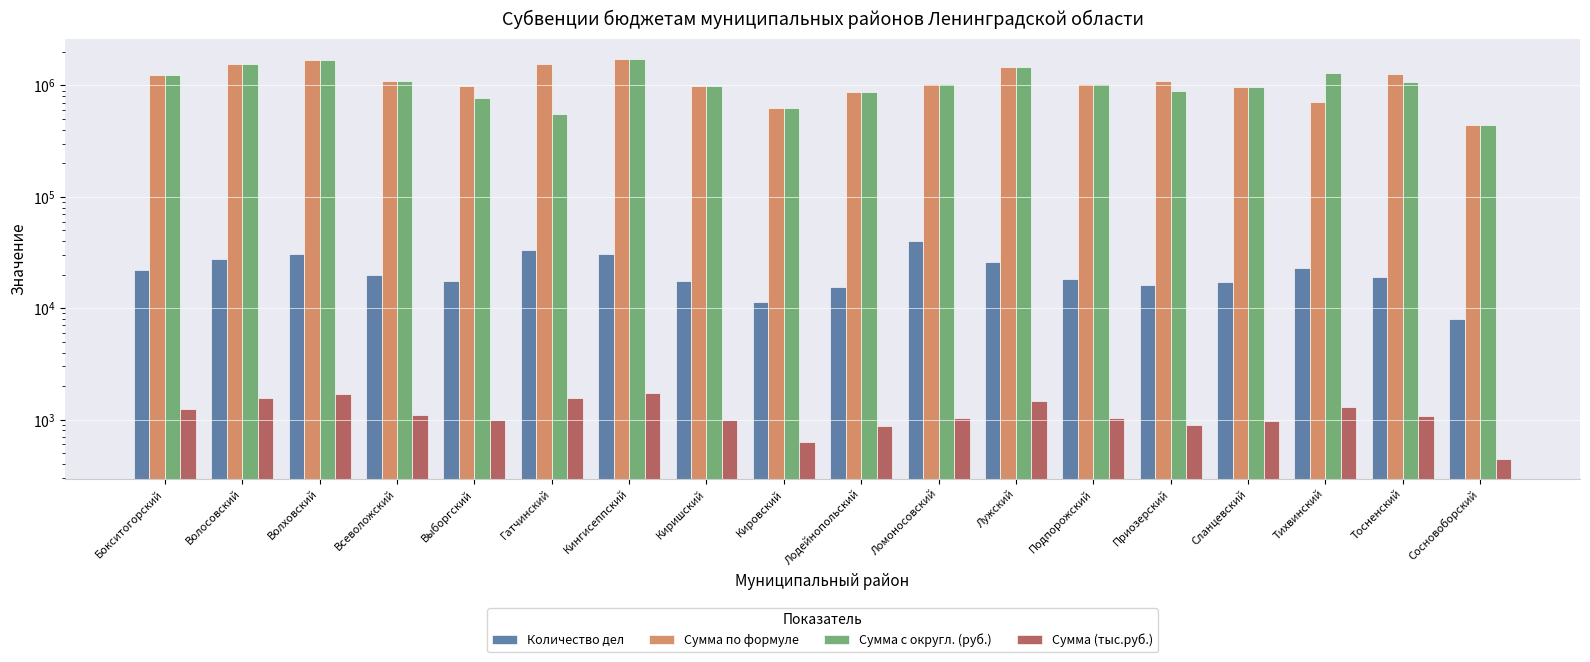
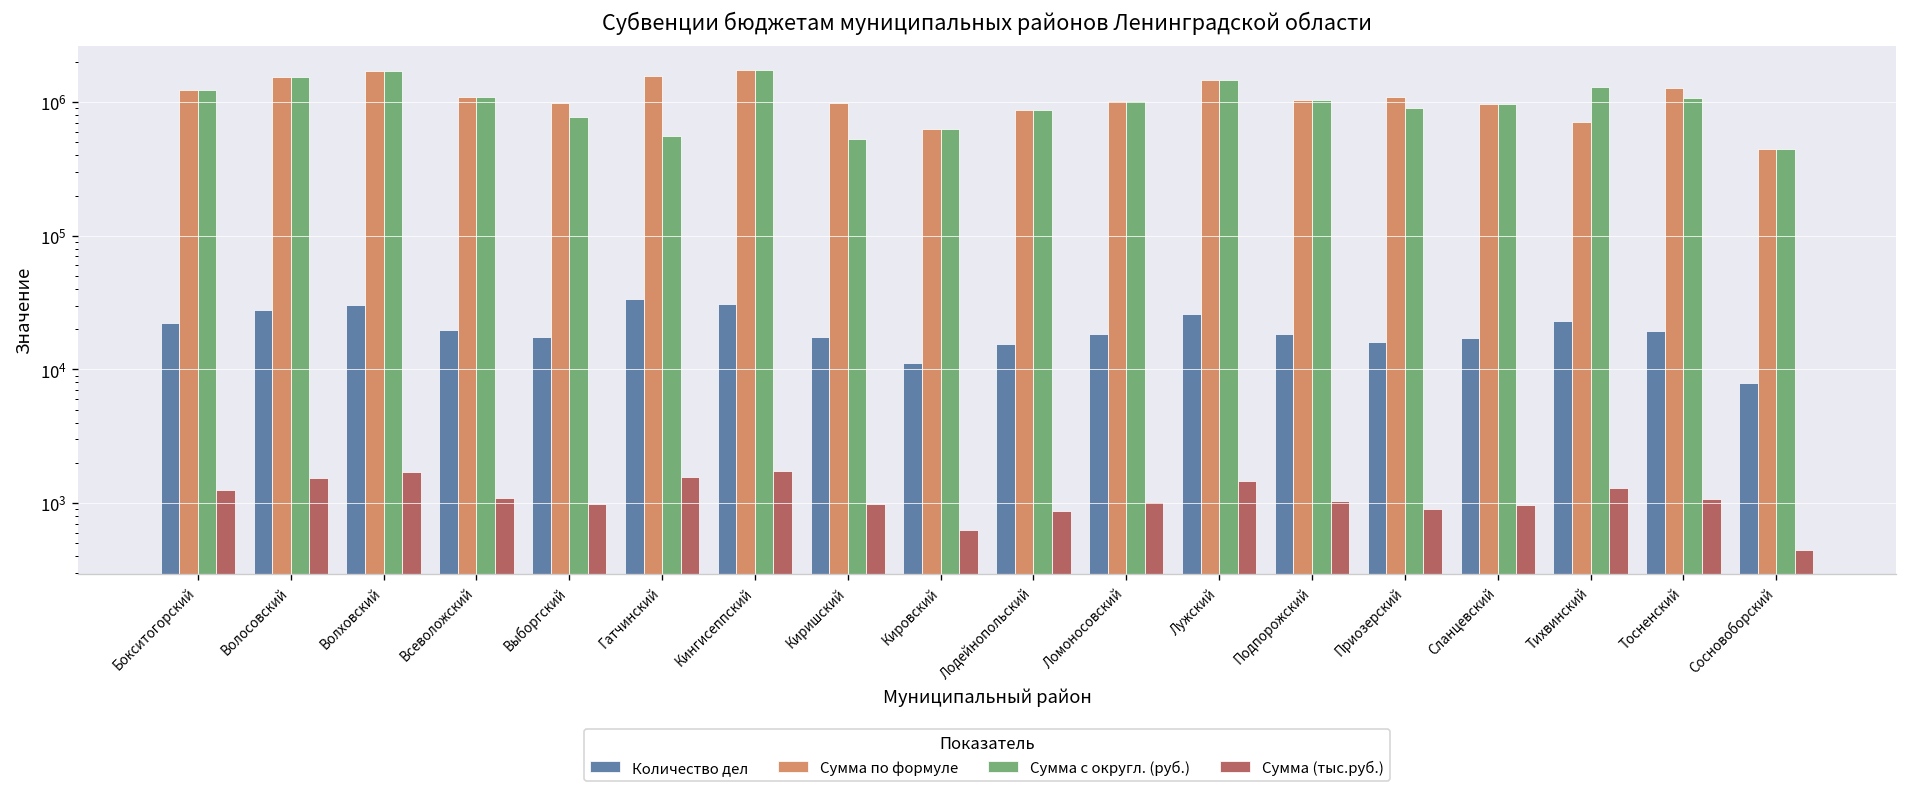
  {
    "Количество дел": {
      "Бокситогорский": 22000,
      "Волосовский": 28000,
      "Волховский": 30000,
      "Всеволожский": 20000,
      "Выборгский": 18000,
      "Гатчинский": 33000,
      "Кингисеппский": 31000,
      "Киришский": 18000,
      "Кировский": 11000,
      "Лодейнопольский": 16000,
-     "Ломоносовский": 40000,
+     "Ломоносовский": 18000,
      "Лужский": 26000,
      "Подпорожский": 18000,
      "Приозерский": 16000,
      "Сланцевский": 17000,
      "Тихвинский": 23000,
      "Тосненский": 19000,
      "Сосновоборский": 8000
    },
    "Сумма с округл. (руб.)": {
      "Бокситогорский": 1200000,
      "Волосовский": 1500000,
      "Волховский": 1700000,
      "Всеволожский": 1100000,
      "Выборгский": 800000,
      "Гатчинский": 600000,
      "Кингисеппский": 1700000,
-     "Киришский": 1000000,
+     "Киришский": 500000,
      "Кировский": 600000,
      "Лодейнопольский": 900000,
      "Ломоносовский": 1000000,
      "Лужский": 1500000,
      "Подпорожский": 1000000,
      "Приозерский": 900000,
      "Сланцевский": 1000000,
      "Тихвинский": 1300000,
      "Тосненский": 1100000,
      "Сосновоборский": 450000
    }
  }
